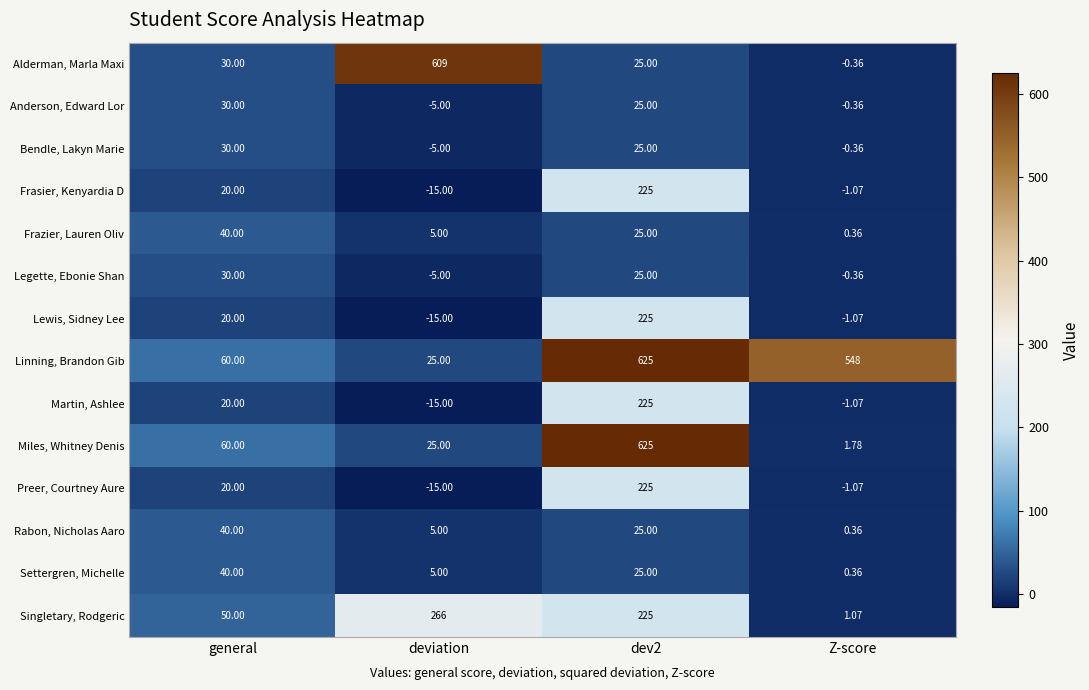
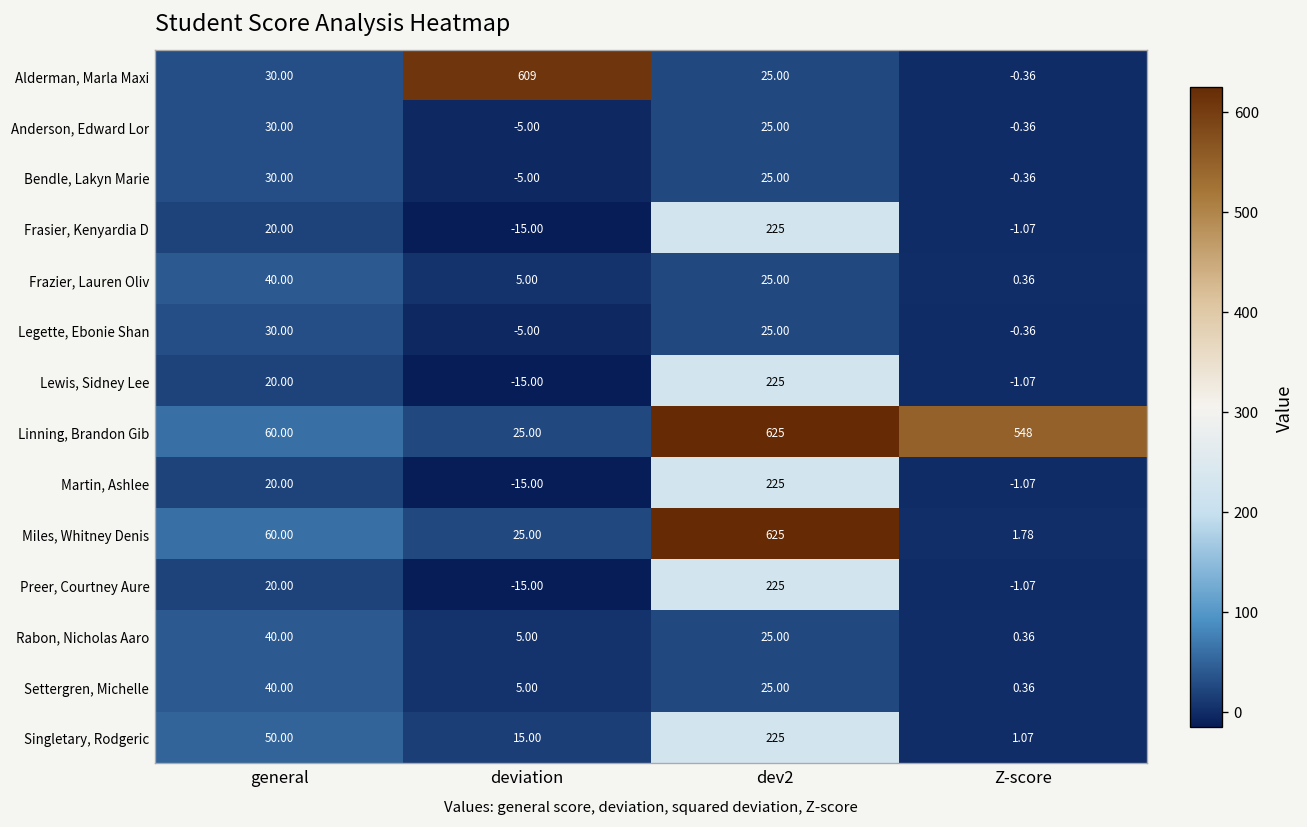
  {
    "Alderman, Marla Maxi": {
      "general": 30.00,
      "deviation": 609,
      "dev2": 25.00,
      "Z-score": -0.36
    },
    "Anderson, Edward Lor": {
      "general": 30.00,
      "deviation": -5.00,
      "dev2": 25.00,
      "Z-score": -0.36
    },
    "Bendle, Lakyn Marie": {
      "general": 30.00,
      "deviation": -5.00,
      "dev2": 25.00,
      "Z-score": -0.36
    },
    "Frasier, Kenyardia D": {
      "general": 20.00,
      "deviation": -15.00,
      "dev2": 225,
      "Z-score": -1.07
    },
    "Frazier, Lauren Oliv": {
      "general": 40.00,
      "deviation": 5.00,
      "dev2": 25.00,
      "Z-score": 0.36
    },
    "Legette, Ebonie Shan": {
      "general": 30.00,
      "deviation": -5.00,
      "dev2": 25.00,
      "Z-score": -0.36
    },
    "Lewis, Sidney Lee": {
      "general": 20.00,
      "deviation": -15.00,
      "dev2": 225,
      "Z-score": -1.07
    },
    "Linning, Brandon Gib": {
      "general": 60.00,
      "deviation": 25.00,
      "dev2": 625,
      "Z-score": 548
    },
    "Martin, Ashlee": {
      "general": 20.00,
      "deviation": -15.00,
      "dev2": 225,
      "Z-score": -1.07
    },
    "Miles, Whitney Denis": {
      "general": 60.00,
      "deviation": 25.00,
      "dev2": 625,
      "Z-score": 1.78
    },
    "Preer, Courtney Aure": {
      "general": 20.00,
      "deviation": -15.00,
      "dev2": 225,
      "Z-score": -1.07
    },
    "Rabon, Nicholas Aaro": {
      "general": 40.00,
      "deviation": 5.00,
      "dev2": 25.00,
      "Z-score": 0.36
    },
    "Settergren, Michelle": {
      "general": 40.00,
      "deviation": 5.00,
      "dev2": 25.00,
      "Z-score": 0.36
    },
    "Singletary, Rodgeric": {
      "general": 50.00,
-     "deviation": 266,
+     "deviation": 15.00,
      "dev2": 225,
      "Z-score": 1.07
    }
  }
